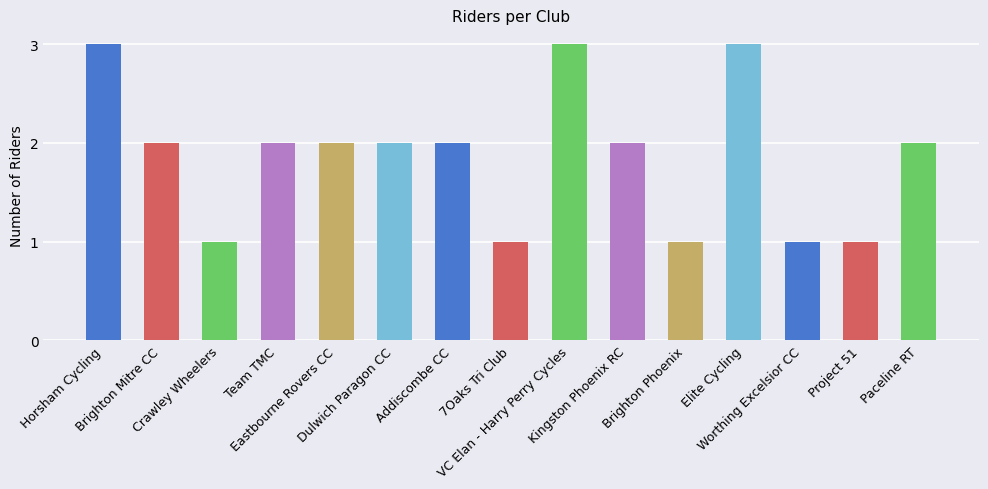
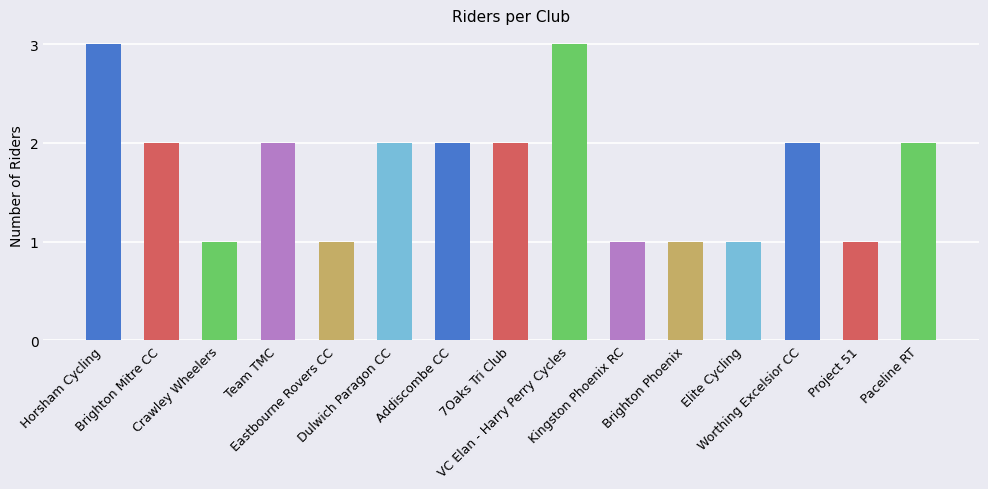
  {
    "Horsham Cycling": 3,
    "Brighton Mitre CC": 2,
    "Crawley Wheelers": 1,
    "Team TMC": 2,
-   "Eastbourne Rovers CC": 2,
+   "Eastbourne Rovers CC": 1,
    "Dulwich Paragon CC": 2,
    "Addiscombe CC": 2,
-   "7Oaks Tri Club": 1,
+   "7Oaks Tri Club": 2,
    "VC Elan - Harry Perry Cycles": 3,
-   "Kingston Phoenix RC": 2,
+   "Kingston Phoenix RC": 1,
    "Brighton Phoenix": 1,
-   "Elite Cycling": 3,
-   "Worthing Excelsior CC": 1,
+   "Elite Cycling": 1,
+   "Worthing Excelsior CC": 2,
    "Project 51": 1,
    "Paceline RT": 2
  }
